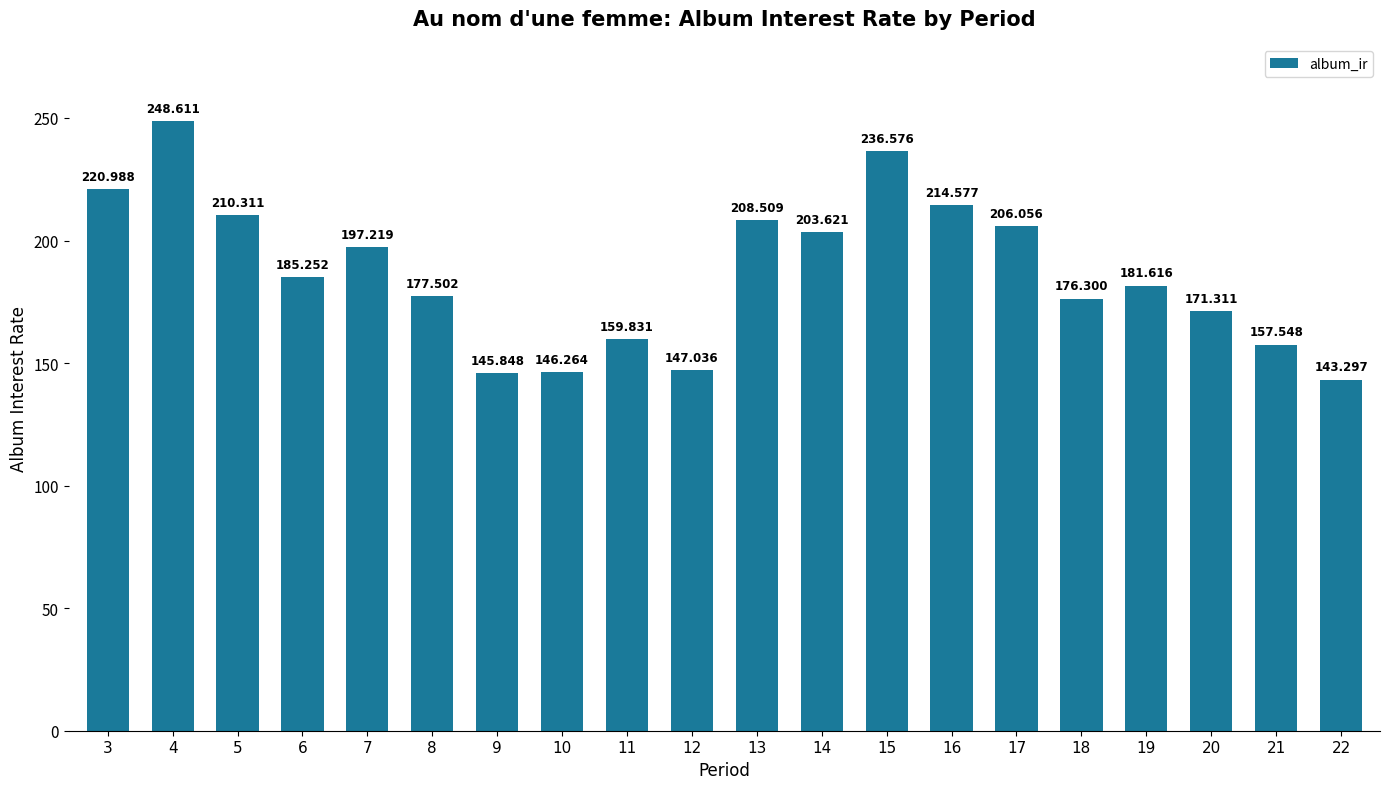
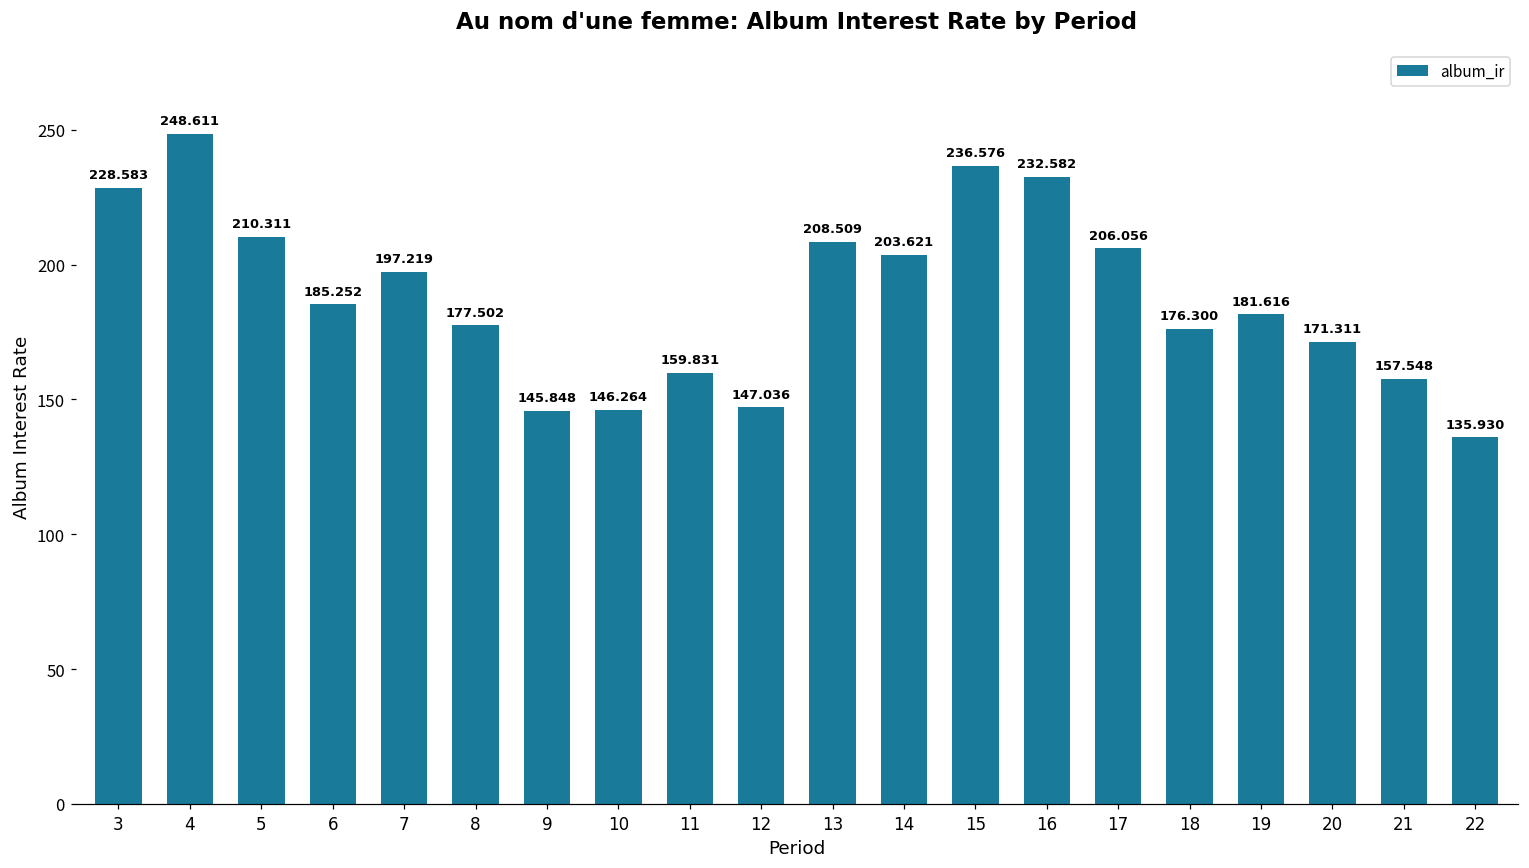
  {
-   "3": 220.988,
+   "3": 228.583,
    "4": 248.611,
    "5": 210.311,
    "6": 185.252,
    "7": 197.219,
    "8": 177.502,
    "9": 145.848,
    "10": 146.264,
    "11": 159.831,
    "12": 147.036,
    "13": 208.509,
    "14": 203.621,
    "15": 236.576,
-   "16": 214.577,
+   "16": 232.582,
    "17": 206.056,
    "18": 176.300,
    "19": 181.616,
    "20": 171.311,
    "21": 157.548,
-   "22": 143.297
+   "22": 135.930
  }
